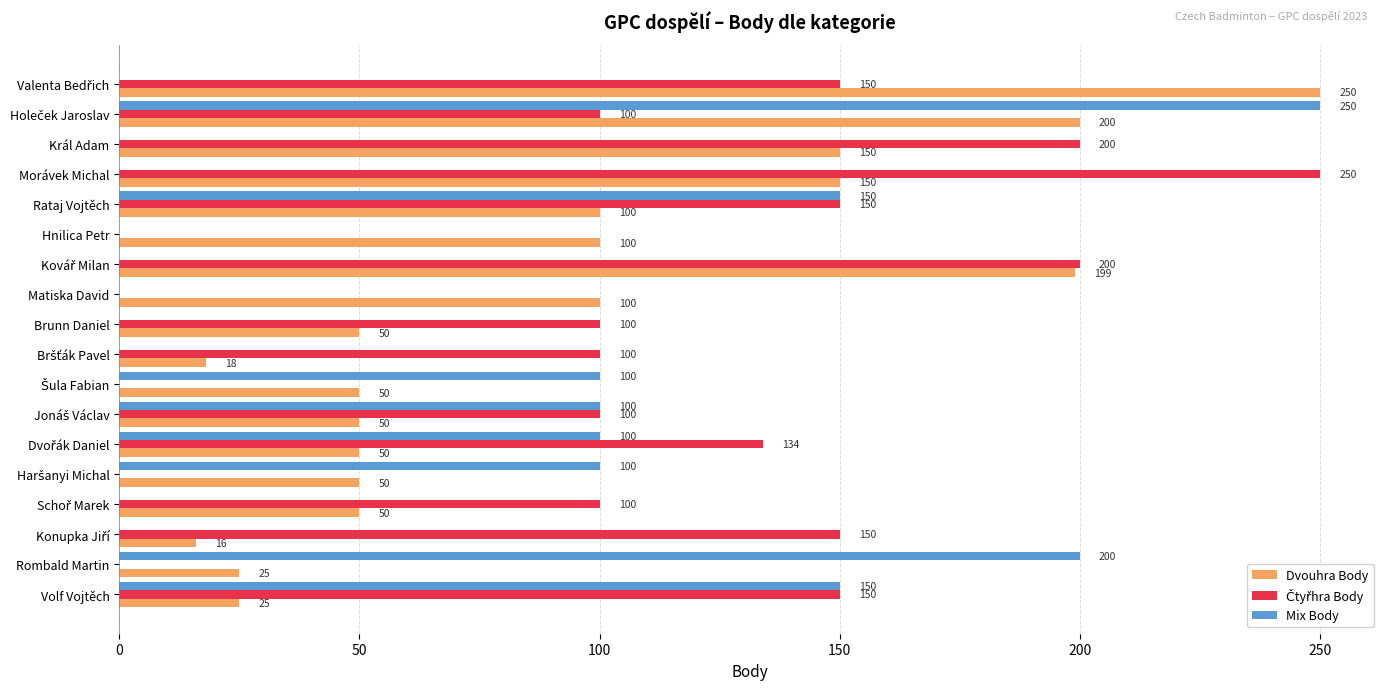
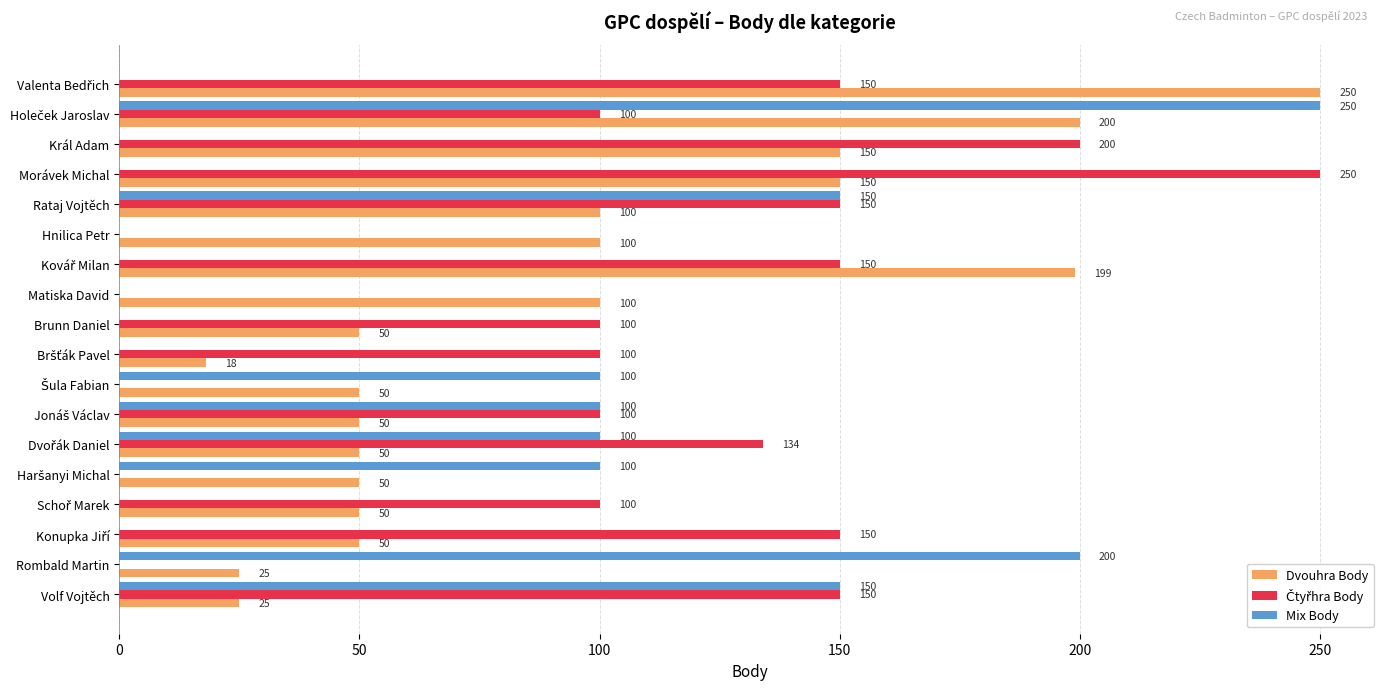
  {
    "Dvouhra Body": {
      "Valenta Bedřich": 250,
      "Holeček Jaroslav": 200,
      "Král Adam": 150,
      "Morávek Michal": 150,
      "Rataj Vojtěch": 100,
      "Hnilica Petr": 100,
      "Kovář Milan": 199,
      "Matiska David": 100,
      "Brunn Daniel": 50,
      "Bršťák Pavel": 18,
      "Šula Fabian": 50,
      "Jonáš Václav": 50,
      "Dvořák Daniel": 50,
      "Haršanyi Michal": 50,
      "Schoř Marek": 50,
-     "Konupka Jiří": 16,
+     "Konupka Jiří": 50,
      "Rombald Martin": 25,
      "Volf Vojtěch": 25
    },
    "Čtyřhra Body": {
      "Valenta Bedřich": 150,
      "Holeček Jaroslav": 100,
      "Král Adam": 200,
      "Morávek Michal": 250,
-     "Kovář Milan": 200,
+     "Kovář Milan": 150,
      "Brunn Daniel": 100,
      "Bršťák Pavel": 100,
      "Dvořák Daniel": 134,
      "Schoř Marek": 100,
      "Konupka Jiří": 150
    },
    "Mix Body": {
      "Holeček Jaroslav": 250,
      "Šula Fabian": 100,
      "Dvořák Daniel": 100,
      "Haršanyi Michal": 100,
      "Rombald Martin": 200
    }
  }
